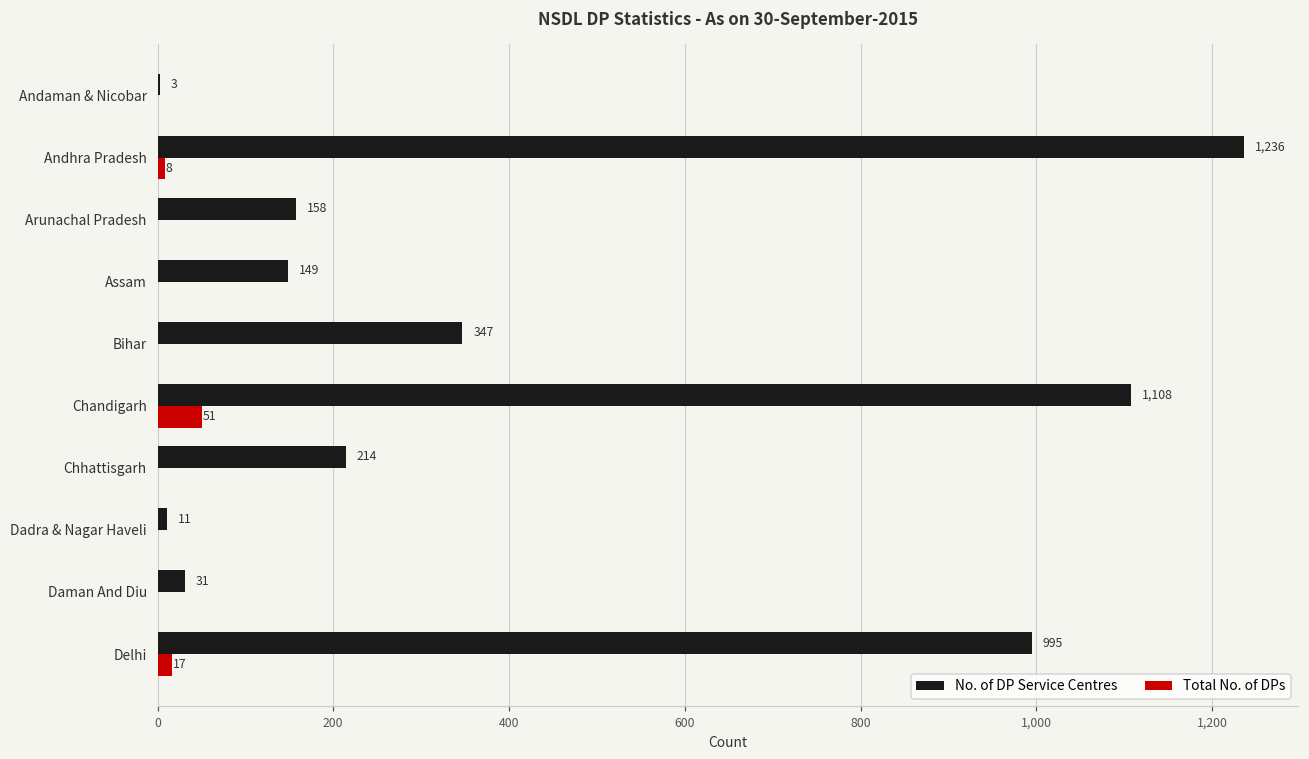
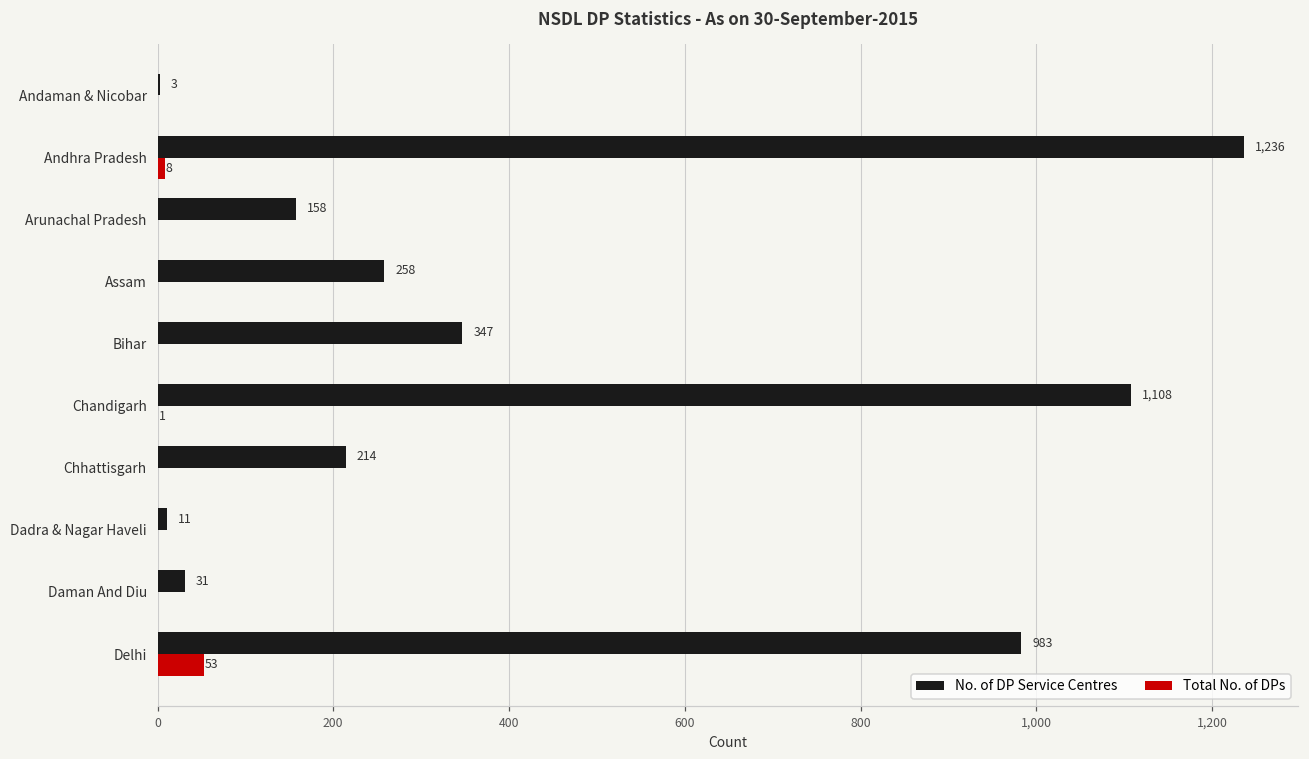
  {
    "No. of DP Service Centres": {
      "Andaman & Nicobar": "3",
      "Andhra Pradesh": "1,236",
      "Arunachal Pradesh": "158",
-     "Assam": "149",
+     "Assam": "258",
      "Bihar": "347",
      "Chandigarh": "1,108",
      "Chhattisgarh": "214",
      "Dadra & Nagar Haveli": "11",
      "Daman And Diu": "31",
-     "Delhi": "995"
+     "Delhi": "983"
    },
    "Total No. of DPs": {
      "Andhra Pradesh": "8",
-     "Chandigarh": "51",
-     "Delhi": "17"
+     "Chandigarh": "1",
+     "Delhi": "53"
    }
  }
